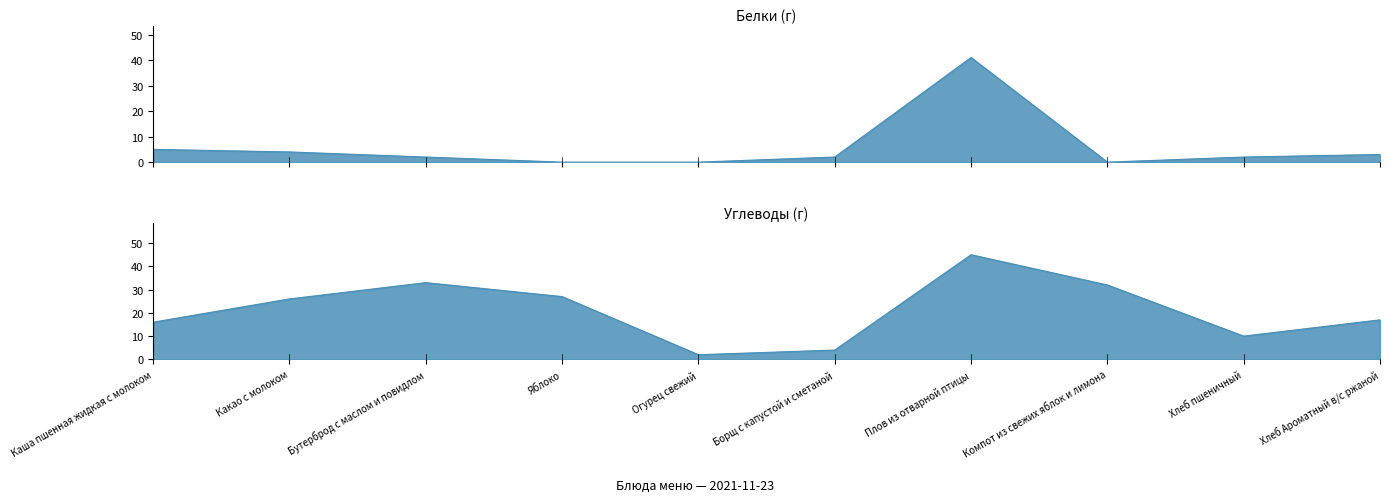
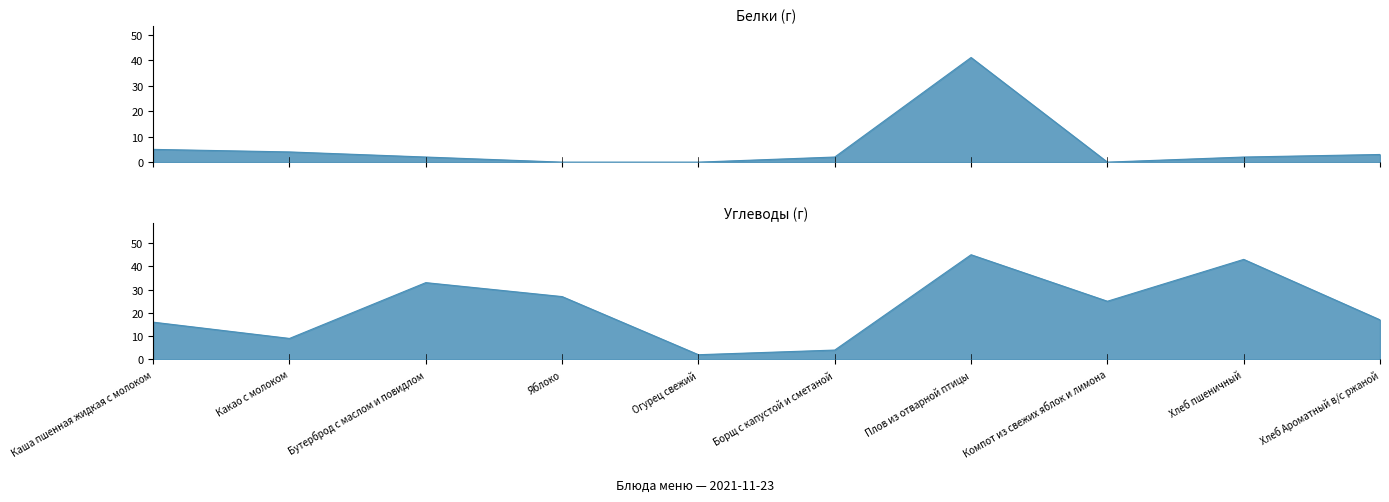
  {
    "Углеводы (г)": {
      "Каша пшенная жидкая с молоком": 16,
-     "Какао с молоком": 26,
+     "Какао с молоком": 9,
      "Бутерброд с маслом и повидлом": 33,
      "Яблоко": 27,
      "Огурец свежий": 2,
      "Борщ с капустой и сметаной": 4,
      "Плов из отварной птицы": 45,
-     "Компот из свежих яблок и лимона": 32,
-     "Хлеб пшеничный": 10,
+     "Компот из свежих яблок и лимона": 25,
+     "Хлеб пшеничный": 43,
      "Хлеб Ароматный в/с ржаной": 17
    }
  }
